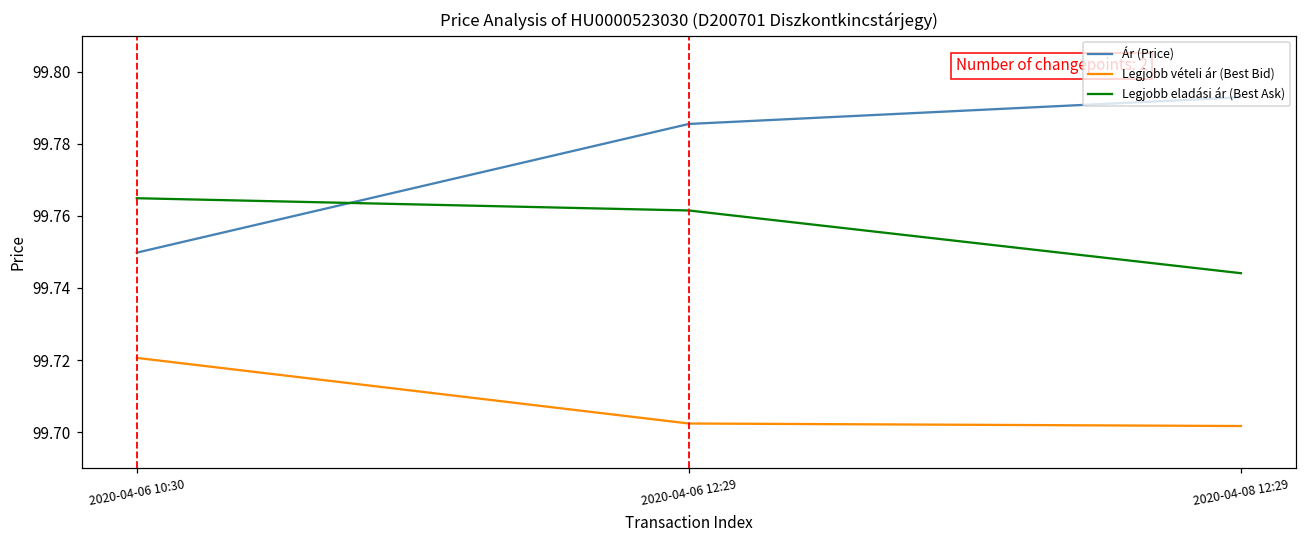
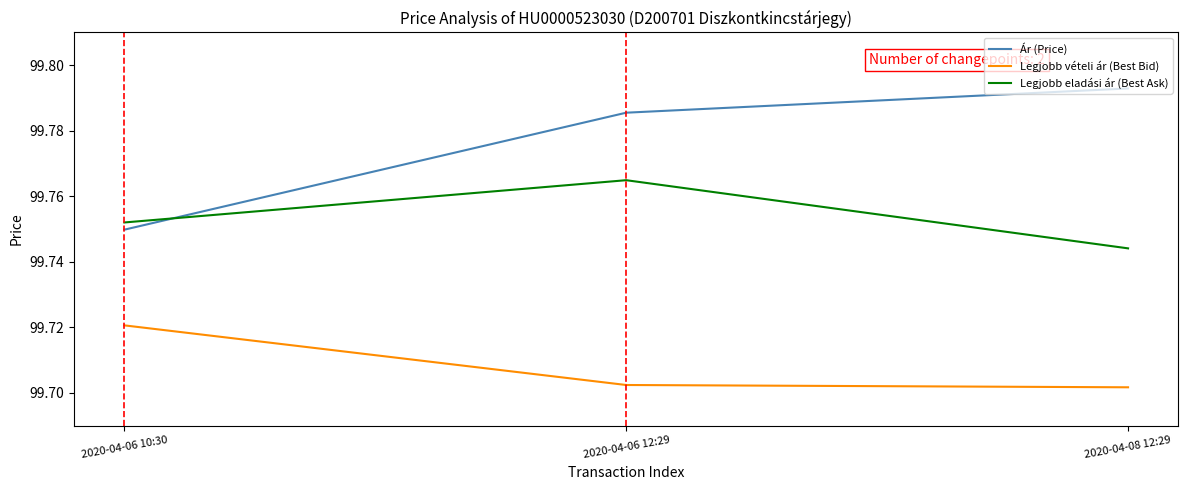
  {
    "Ár (Price)": {
      "2020-04-06 10:30": 99.750,
      "2020-04-06 12:29": 99.786
    },
    "Legjobb vételi ár (Best Bid)": {
      "2020-04-06 10:30": 99.721,
      "2020-04-06 12:29": 99.702,
      "2020-04-08 12:29": 99.702
    },
    "Legjobb eladási ár (Best Ask)": {
-     "2020-04-06 10:30": 99.765,
-     "2020-04-06 12:29": 99.762,
+     "2020-04-06 10:30": 99.752,
+     "2020-04-06 12:29": 99.765,
      "2020-04-08 12:29": 99.744
    }
  }
